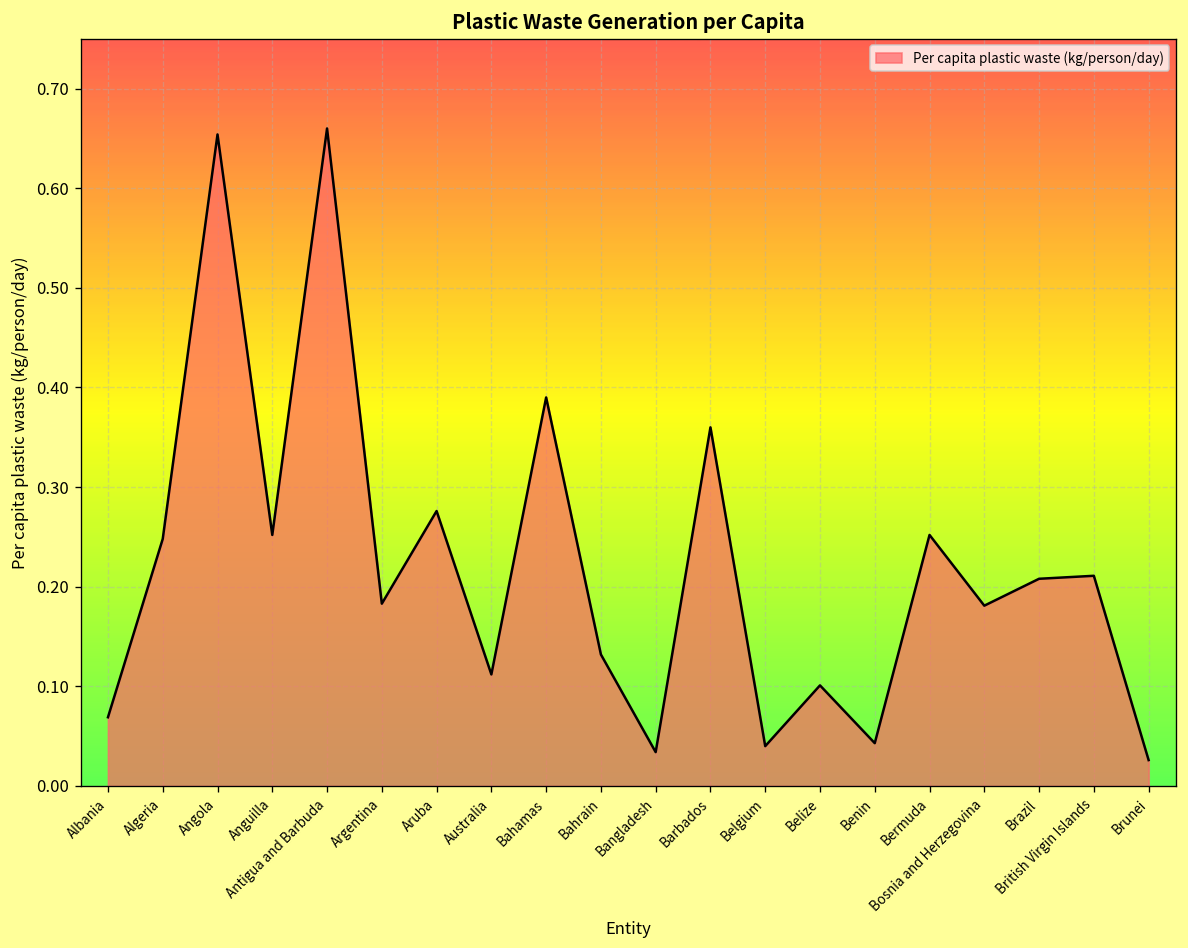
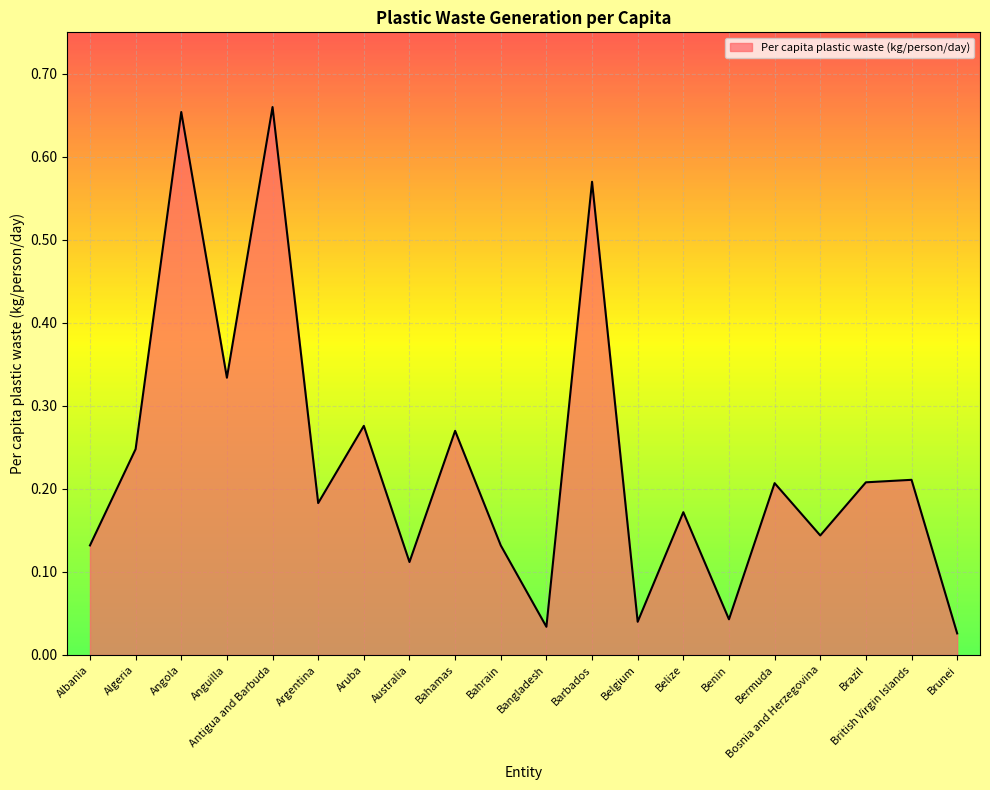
  {
-   "Albania": 0.07,
+   "Albania": 0.13,
    "Algeria": 0.25,
    "Angola": 0.65,
-   "Anguilla": 0.25,
+   "Anguilla": 0.33,
    "Antigua and Barbuda": 0.66,
    "Argentina": 0.18,
    "Aruba": 0.28,
    "Australia": 0.11,
-   "Bahamas": 0.39,
+   "Bahamas": 0.27,
    "Bahrain": 0.13,
    "Bangladesh": 0.03,
-   "Barbados": 0.36,
+   "Barbados": 0.57,
    "Belgium": 0.04,
-   "Belize": 0.10,
+   "Belize": 0.17,
    "Benin": 0.04,
-   "Bermuda": 0.25,
-   "Bosnia and Herzegovina": 0.18,
+   "Bermuda": 0.21,
+   "Bosnia and Herzegovina": 0.14,
    "Brazil": 0.21,
    "British Virgin Islands": 0.21,
    "Brunei": 0.03
  }
